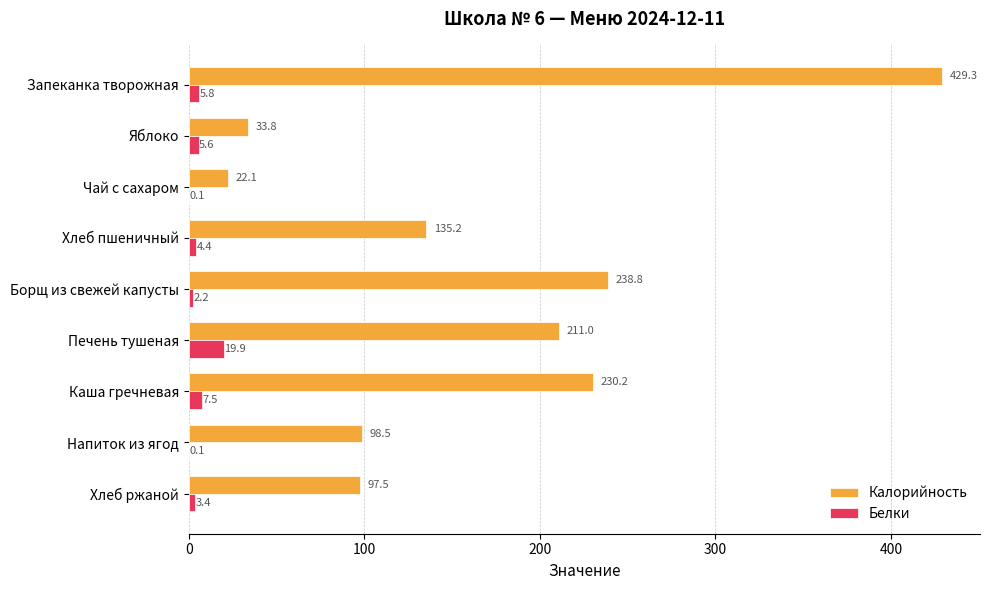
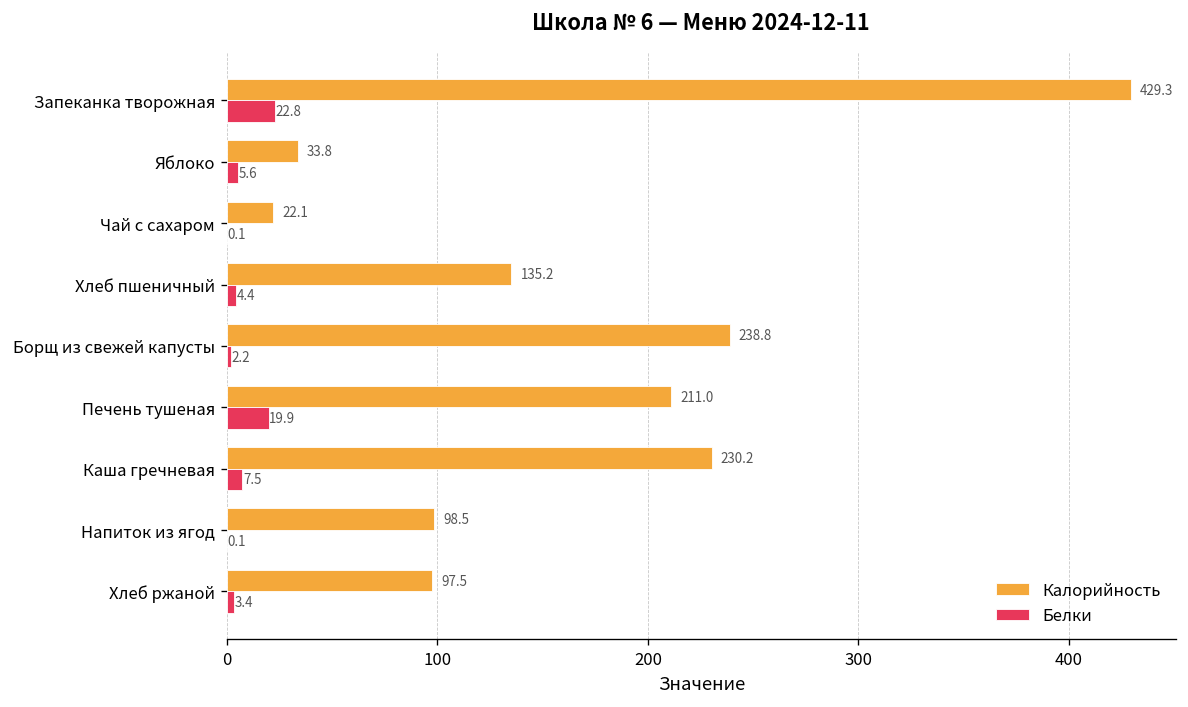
  {
    "Калорийность": {
      "Запеканка творожная": 429.3,
      "Яблоко": 33.8,
      "Чай с сахаром": 22.1,
      "Хлеб пшеничный": 135.2,
      "Борщ из свежей капусты": 238.8,
      "Печень тушеная": 211.0,
      "Каша гречневая": 230.2,
      "Напиток из ягод": 98.5,
      "Хлеб ржаной": 97.5
    },
    "Белки": {
-     "Запеканка творожная": 5.8,
+     "Запеканка творожная": 22.8,
      "Яблоко": 5.6,
      "Чай с сахаром": 0.1,
      "Хлеб пшеничный": 4.4,
      "Борщ из свежей капусты": 2.2,
      "Печень тушеная": 19.9,
      "Каша гречневая": 7.5,
      "Напиток из ягод": 0.1,
      "Хлеб ржаной": 3.4
    }
  }
